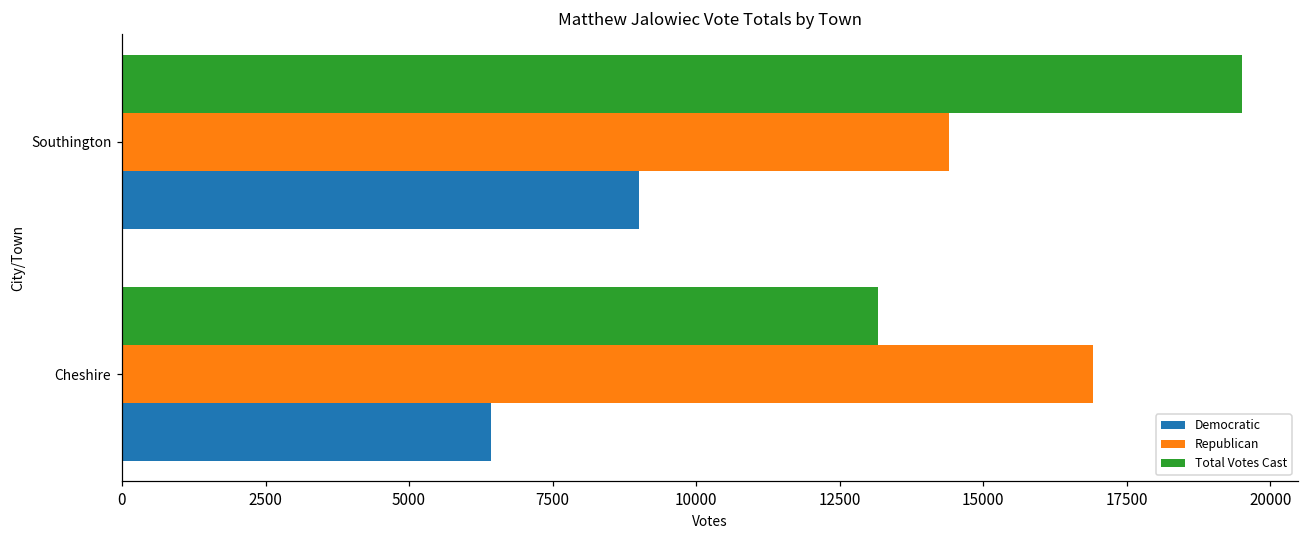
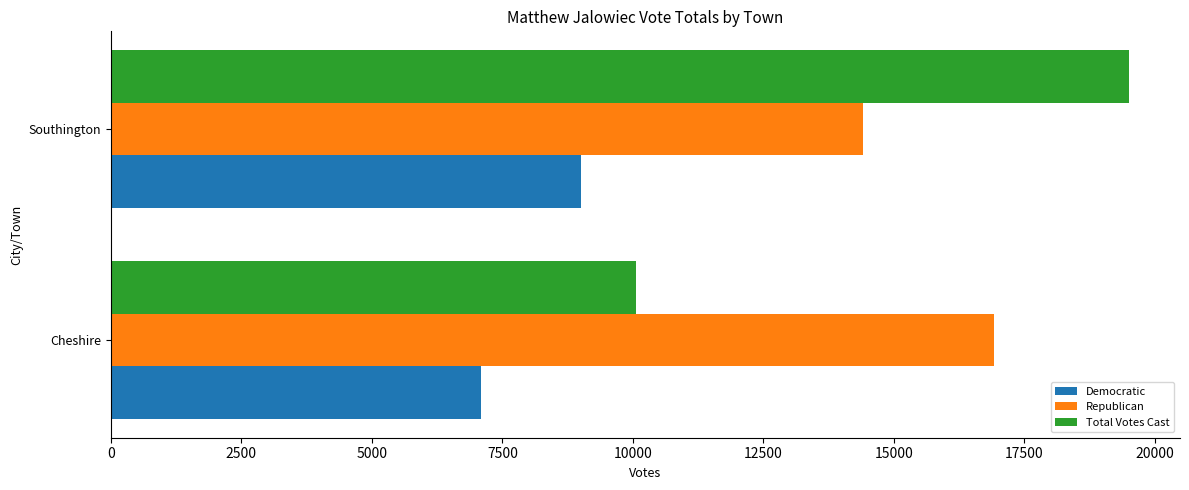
  {
    "Democratic": {
      "Southington": 9000,
-     "Cheshire": 6400
+     "Cheshire": 7100
    },
    "Republican": {
      "Southington": 14400,
      "Cheshire": 16900
    },
    "Total Votes Cast": {
      "Southington": 19500,
-     "Cheshire": 13200
+     "Cheshire": 10100
    }
  }
